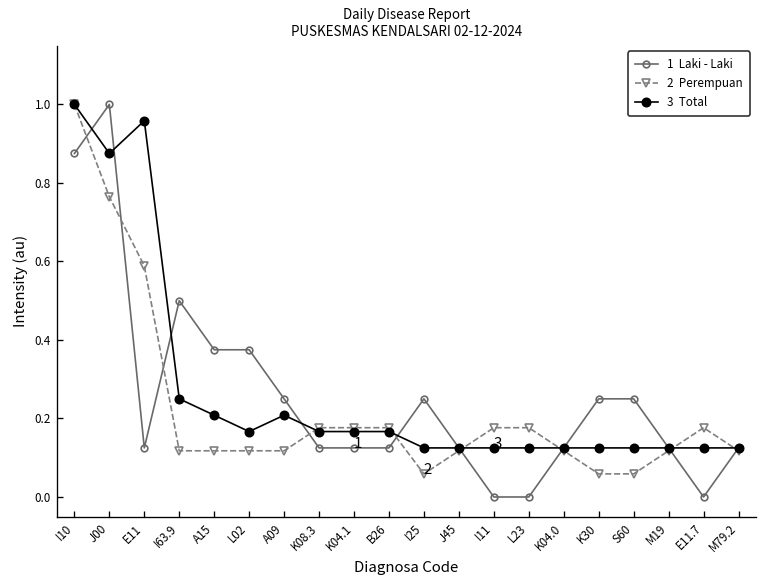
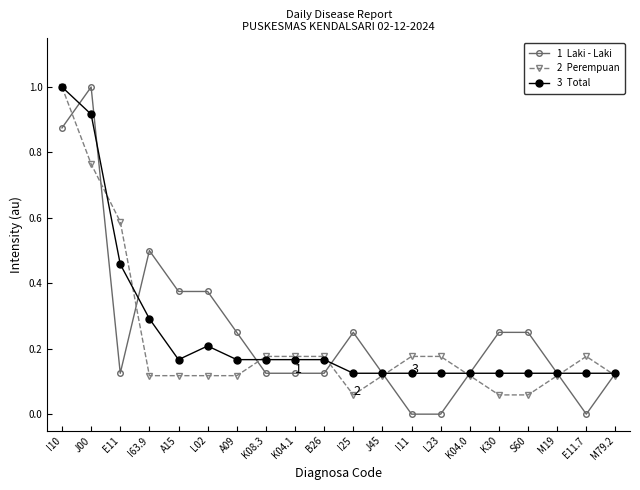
  {
    "3 Total": {
-     "J00": 0.88,
-     "E11": 0.96,
-     "I63.9": 0.25,
-     "A15": 0.21,
-     "L02": 0.17,
-     "A09": 0.21,
+     "J00": 0.92,
+     "E11": 0.46,
+     "I63.9": 0.29,
+     "A15": 0.17,
+     "L02": 0.21,
+     "A09": 0.17,
      "K08.3": 0.17,
      "K04.1": 0.17,
      "B26": 0.17,
      "I25": 0.13,
      "L23": 0.13,
      "K30": 0.13,
      "S60": 0.13,
      "E11.7": 0.13
    }
  }
